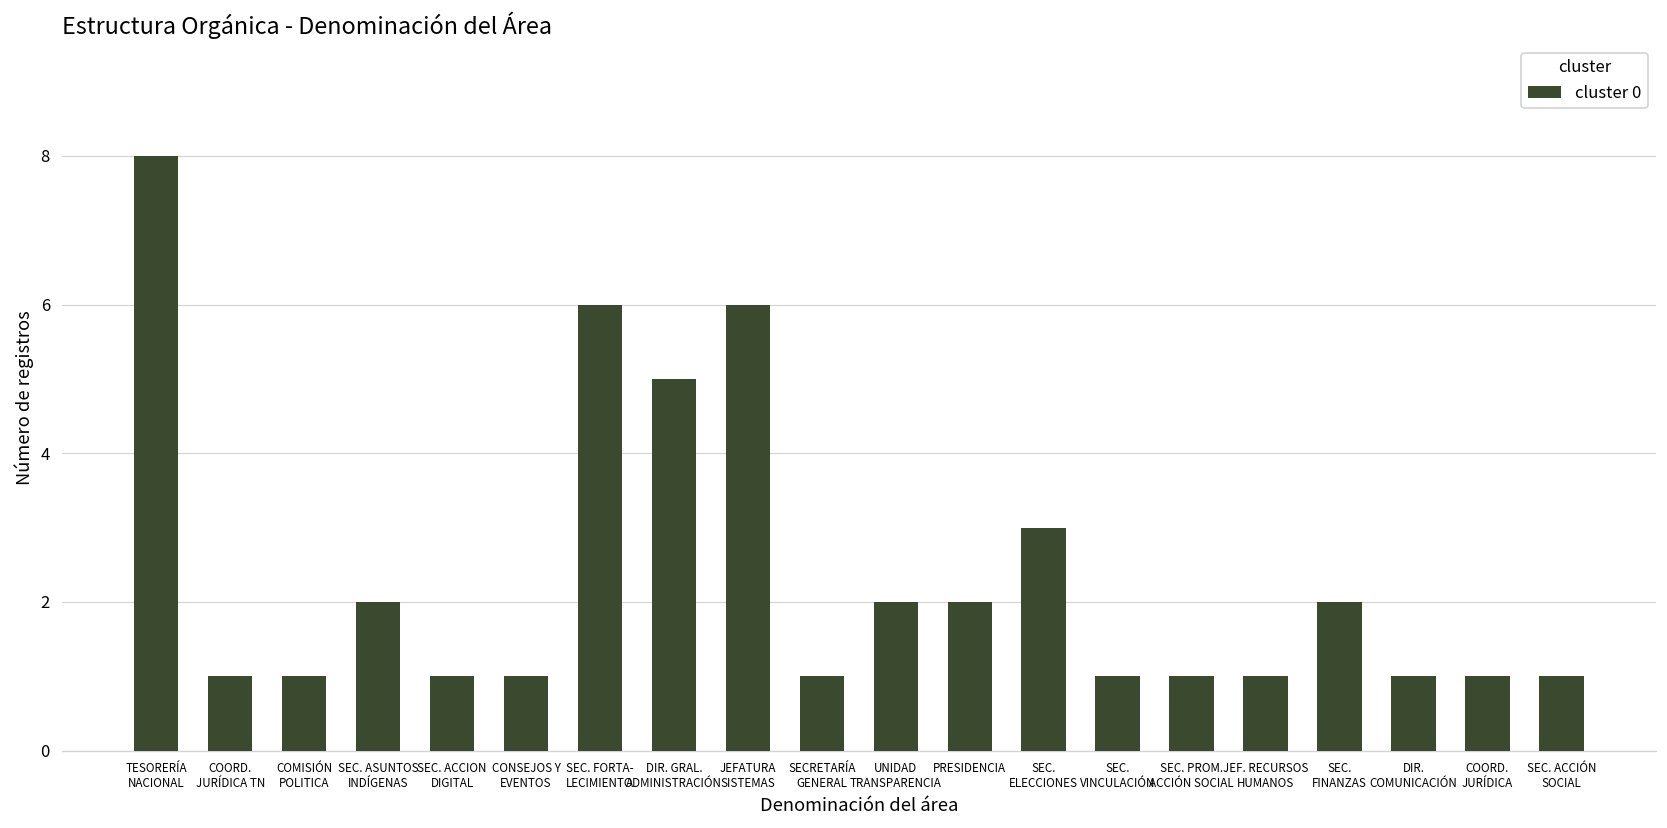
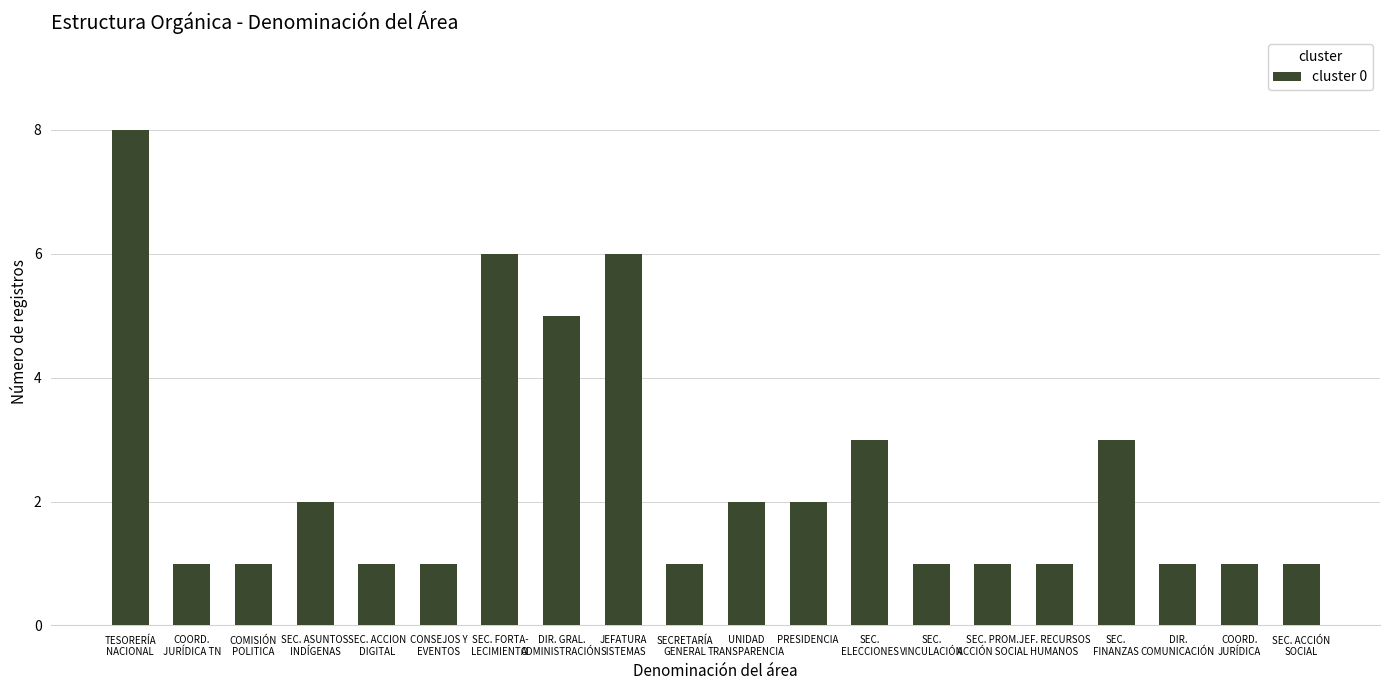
  {
    "TESORERÍA NACIONAL": 8,
    "COORD. JURÍDICA TN": 1,
    "COMISIÓN POLITICA": 1,
    "SEC. ASUNTOS INDÍGENAS": 2,
    "SEC. ACCION DIGITAL": 1,
    "CONSEJOS Y EVENTOS": 1,
    "SEC. FORTA- LECIMIENTO": 6,
    "DIR. GRAL. ADMINISTRACIÓN": 5,
    "JEFATURA SISTEMAS": 6,
    "SECRETARÍA GENERAL": 1,
    "UNIDAD TRANSPARENCIA": 2,
    "PRESIDENCIA": 2,
    "SEC. ELECCIONES": 3,
    "SEC. VINCULACIÓN": 1,
    "SEC. PROM. ACCIÓN SOCIAL": 1,
    "JEF. RECURSOS HUMANOS": 1,
-   "SEC. FINANZAS": 2,
+   "SEC. FINANZAS": 3,
    "DIR. COMUNICACIÓN": 1,
    "COORD. JURÍDICA": 1,
    "SEC. ACCIÓN SOCIAL": 1
  }
